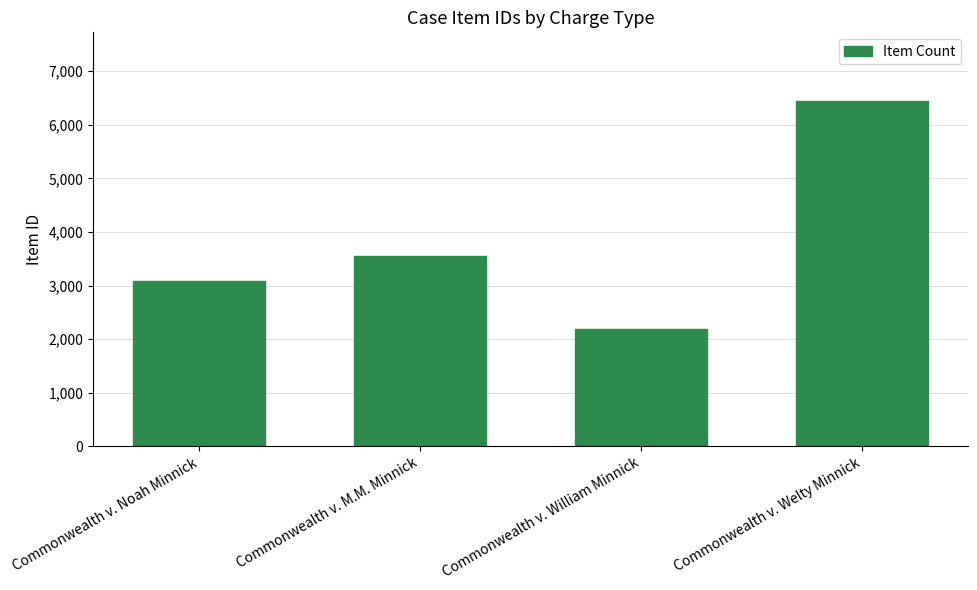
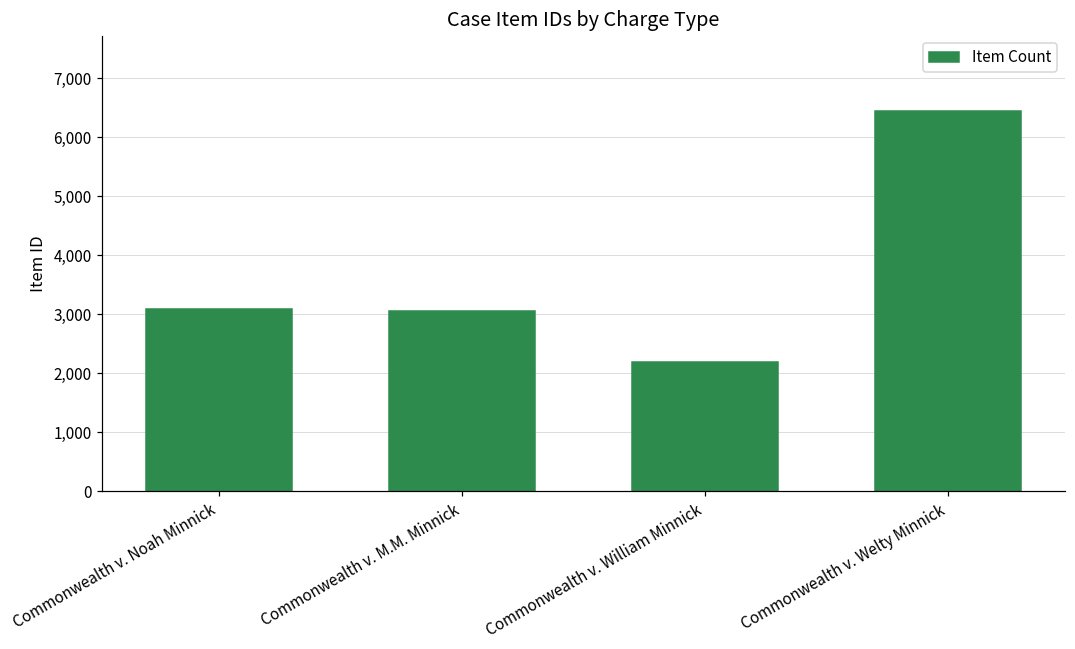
  {
    "Commonwealth v. Noah Minnick": "3,100",
-   "Commonwealth v. M.M. Minnick": "3,600",
+   "Commonwealth v. M.M. Minnick": "3,100",
    "Commonwealth v. William Minnick": "2,200",
    "Commonwealth v. Welty Minnick": "6,400"
  }
